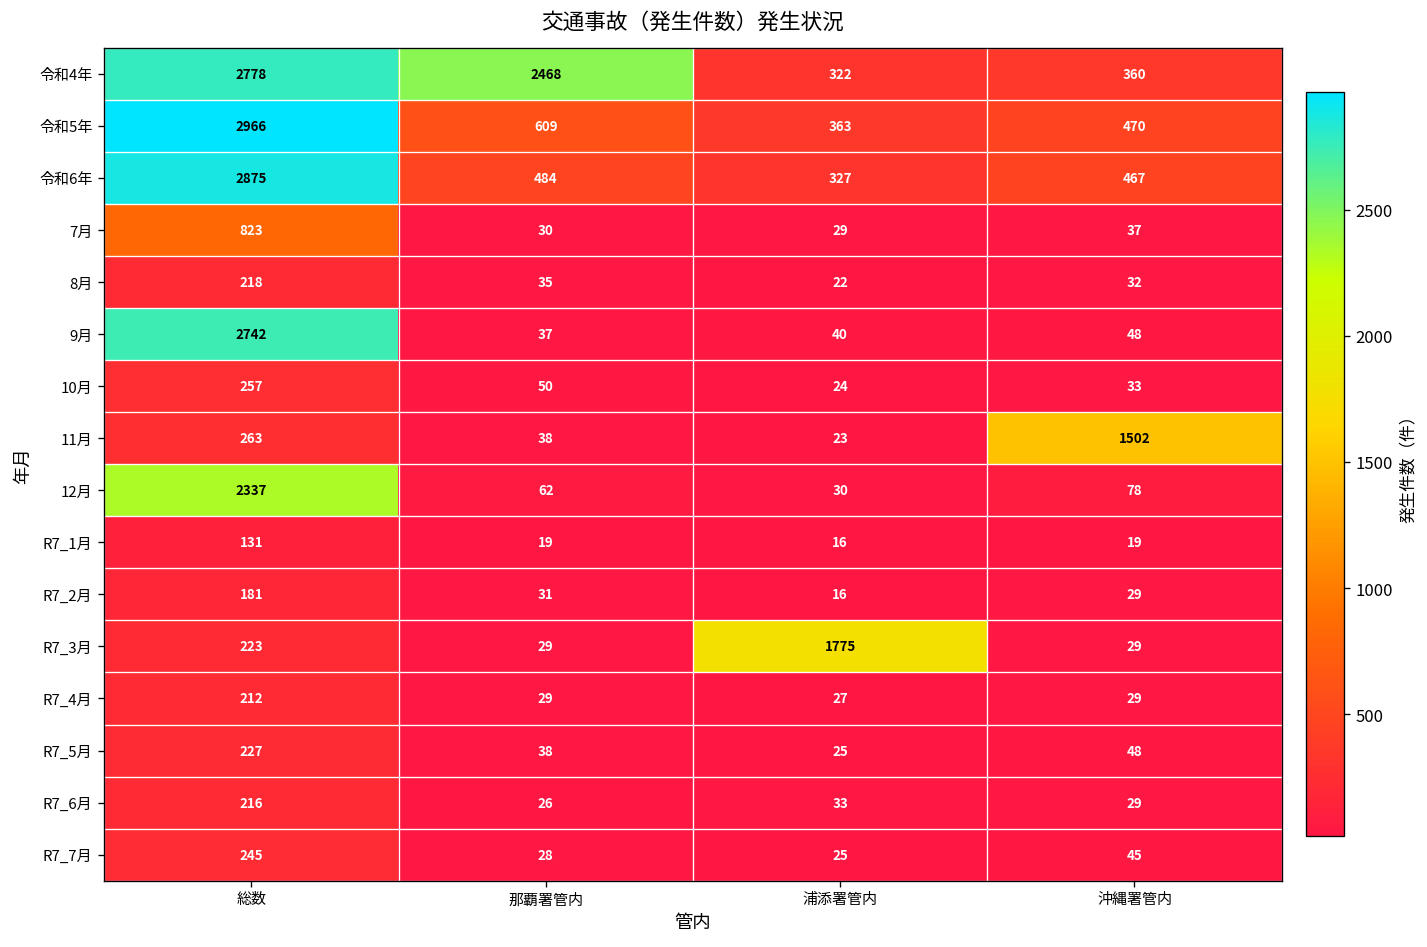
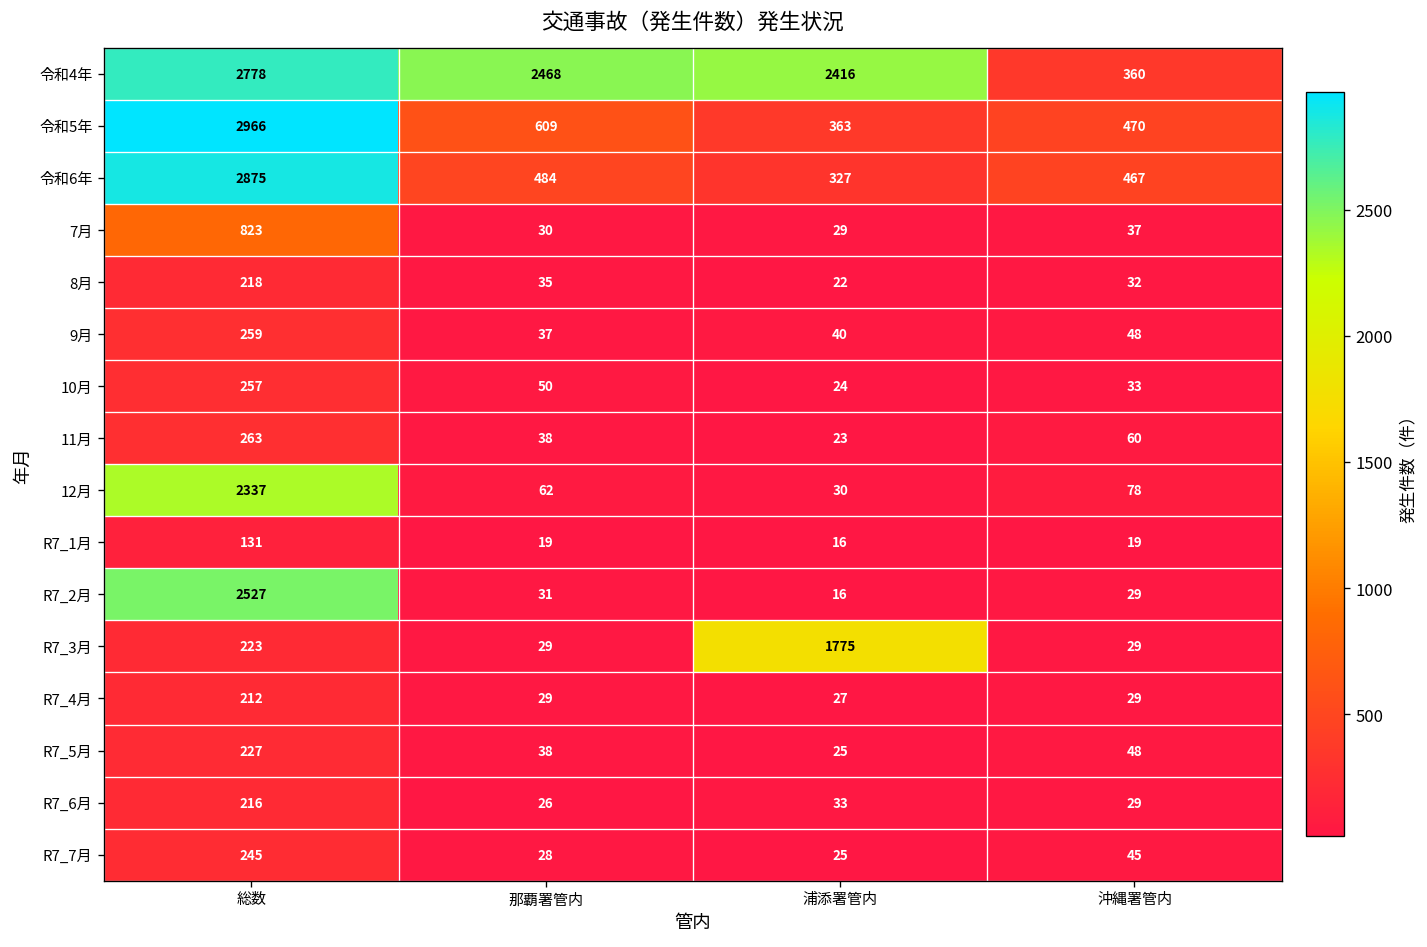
  {
    "令和4年": {
      "総数": 2778,
      "那覇署管内": 2468,
-     "浦添署管内": 322,
+     "浦添署管内": 2416,
      "沖縄署管内": 360
    },
    "令和5年": {
      "総数": 2966,
      "那覇署管内": 609,
      "浦添署管内": 363,
      "沖縄署管内": 470
    },
    "令和6年": {
      "総数": 2875,
      "那覇署管内": 484,
      "浦添署管内": 327,
      "沖縄署管内": 467
    },
    "7月": {
      "総数": 823,
      "那覇署管内": 30,
      "浦添署管内": 29,
      "沖縄署管内": 37
    },
    "8月": {
      "総数": 218,
      "那覇署管内": 35,
      "浦添署管内": 22,
      "沖縄署管内": 32
    },
    "9月": {
-     "総数": 2742,
+     "総数": 259,
      "那覇署管内": 37,
      "浦添署管内": 40,
      "沖縄署管内": 48
    },
    "10月": {
      "総数": 257,
      "那覇署管内": 50,
      "浦添署管内": 24,
      "沖縄署管内": 33
    },
    "11月": {
      "総数": 263,
      "那覇署管内": 38,
      "浦添署管内": 23,
-     "沖縄署管内": 1502
+     "沖縄署管内": 60
    },
    "12月": {
      "総数": 2337,
      "那覇署管内": 62,
      "浦添署管内": 30,
      "沖縄署管内": 78
    },
    "R7_1月": {
      "総数": 131,
      "那覇署管内": 19,
      "浦添署管内": 16,
      "沖縄署管内": 19
    },
    "R7_2月": {
-     "総数": 181,
+     "総数": 2527,
      "那覇署管内": 31,
      "浦添署管内": 16,
      "沖縄署管内": 29
    },
    "R7_3月": {
      "総数": 223,
      "那覇署管内": 29,
      "浦添署管内": 1775,
      "沖縄署管内": 29
    },
    "R7_4月": {
      "総数": 212,
      "那覇署管内": 29,
      "浦添署管内": 27,
      "沖縄署管内": 29
    },
    "R7_5月": {
      "総数": 227,
      "那覇署管内": 38,
      "浦添署管内": 25,
      "沖縄署管内": 48
    },
    "R7_6月": {
      "総数": 216,
      "那覇署管内": 26,
      "浦添署管内": 33,
      "沖縄署管内": 29
    },
    "R7_7月": {
      "総数": 245,
      "那覇署管内": 28,
      "浦添署管内": 25,
      "沖縄署管内": 45
    }
  }
